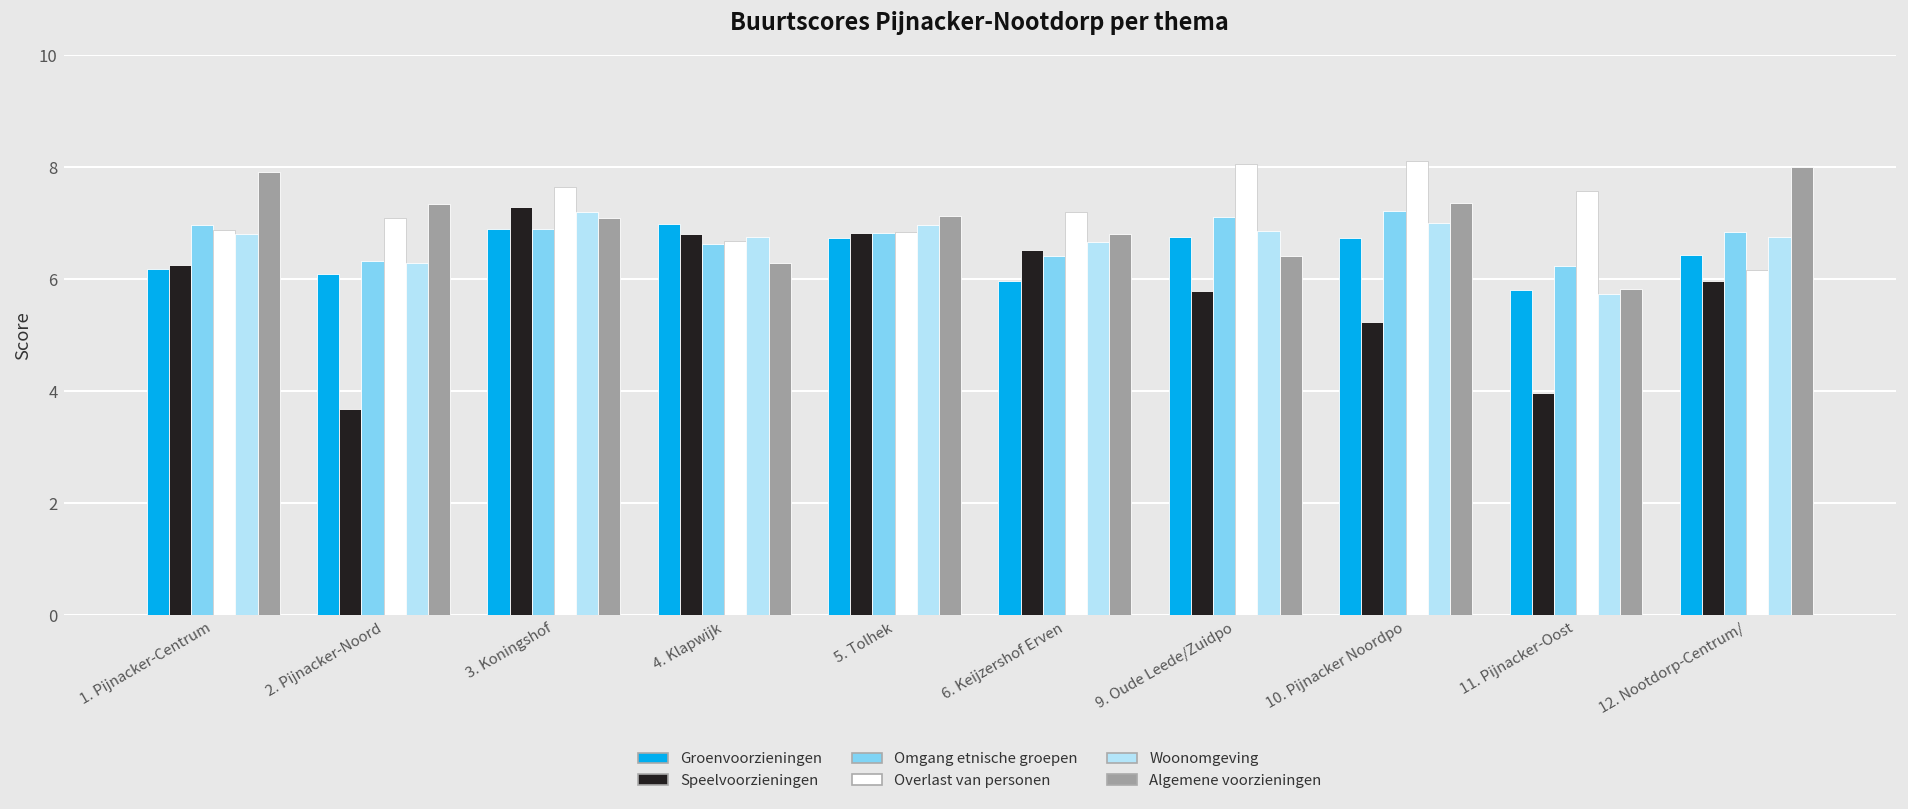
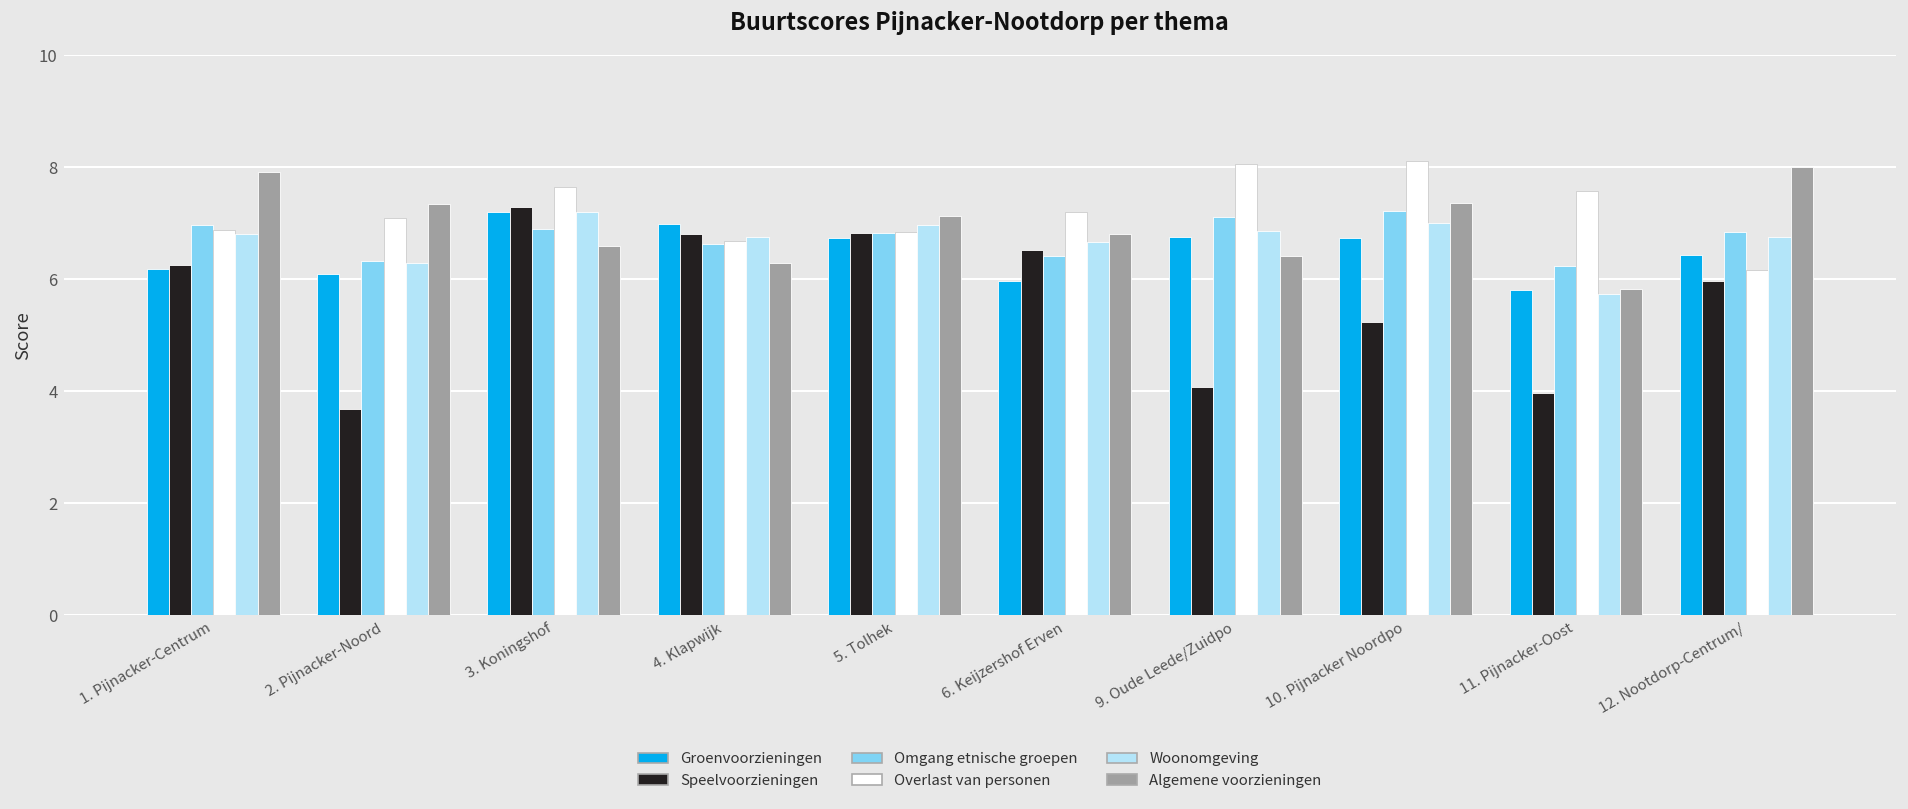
  {
    "Groenvoorzieningen": {
      "1. Pijnacker-Centrum": 6.2,
      "2. Pijnacker-Noord": 6.1,
-     "3. Koningshof": 6.9,
+     "3. Koningshof": 7.2,
      "4. Klapwijk": 7.0,
      "5. Tolhek": 6.7,
      "6. Keijzershof Erven": 6.0,
      "9. Oude Leede/Zuidpo": 6.8,
      "10. Pijnacker Noordpo": 6.7,
      "11. Pijnacker-Oost": 5.8,
      "12. Nootdorp-Centrum/": 6.4
    },
    "Speelvoorzieningen": {
      "1. Pijnacker-Centrum": 6.3,
      "2. Pijnacker-Noord": 3.7,
      "3. Koningshof": 7.3,
      "4. Klapwijk": 6.8,
      "5. Tolhek": 6.8,
      "6. Keijzershof Erven": 6.5,
-     "9. Oude Leede/Zuidpo": 5.8,
+     "9. Oude Leede/Zuidpo": 4.1,
      "10. Pijnacker Noordpo": 5.2,
      "11. Pijnacker-Oost": 4.0,
      "12. Nootdorp-Centrum/": 6.0
    },
    "Overlast van personen": {
      "1. Pijnacker-Centrum": 6.9,
      "2. Pijnacker-Noord": 7.1,
      "3. Koningshof": 7.7,
      "4. Klapwijk": 6.7,
      "5. Tolhek": 6.8,
      "6. Keijzershof Erven": 7.2,
      "9. Oude Leede/Zuidpo": 8.1,
      "10. Pijnacker Noordpo": 8.1,
      "11. Pijnacker-Oost": 7.6,
      "12. Nootdorp-Centrum/": 6.2
    },
    "Algemene voorzieningen": {
      "1. Pijnacker-Centrum": 7.9,
      "2. Pijnacker-Noord": 7.4,
-     "3. Koningshof": 7.1,
+     "3. Koningshof": 6.6,
      "4. Klapwijk": 6.3,
      "5. Tolhek": 7.1,
      "6. Keijzershof Erven": 6.8,
      "9. Oude Leede/Zuidpo": 6.4,
      "10. Pijnacker Noordpo": 7.4,
      "11. Pijnacker-Oost": 5.8,
      "12. Nootdorp-Centrum/": 8.0
    }
  }
